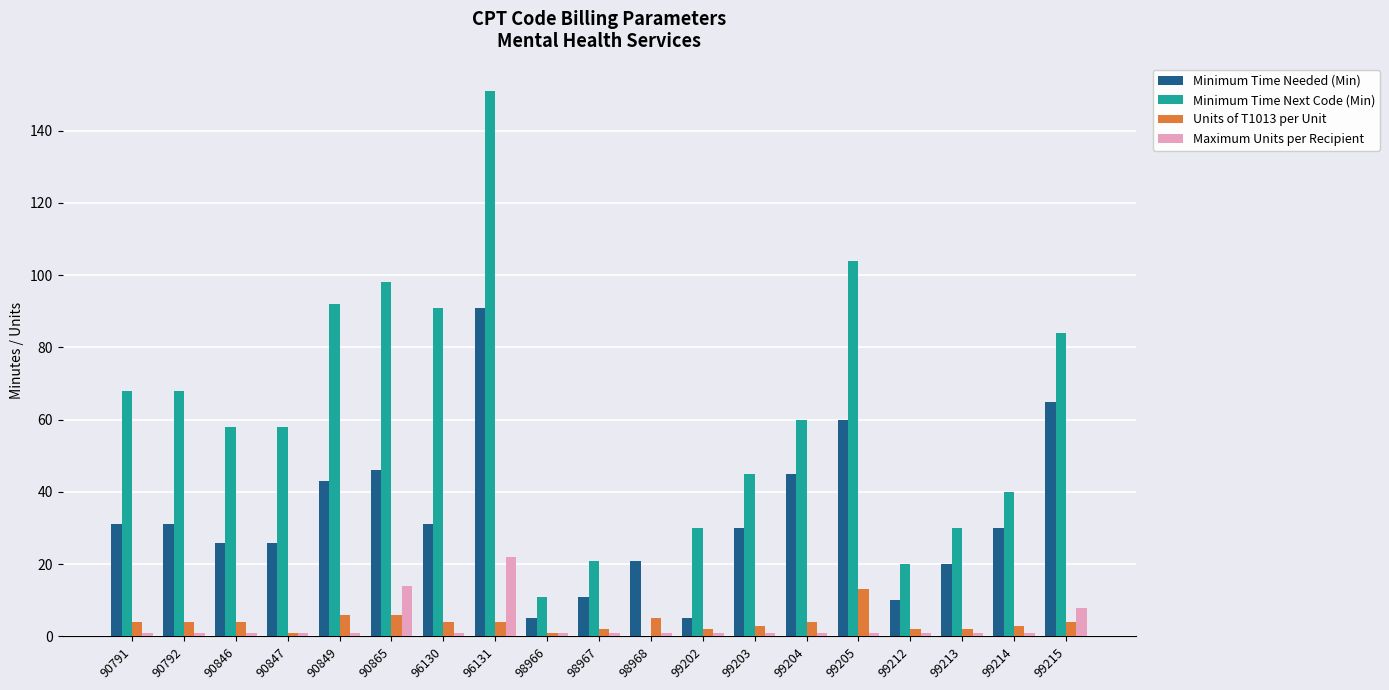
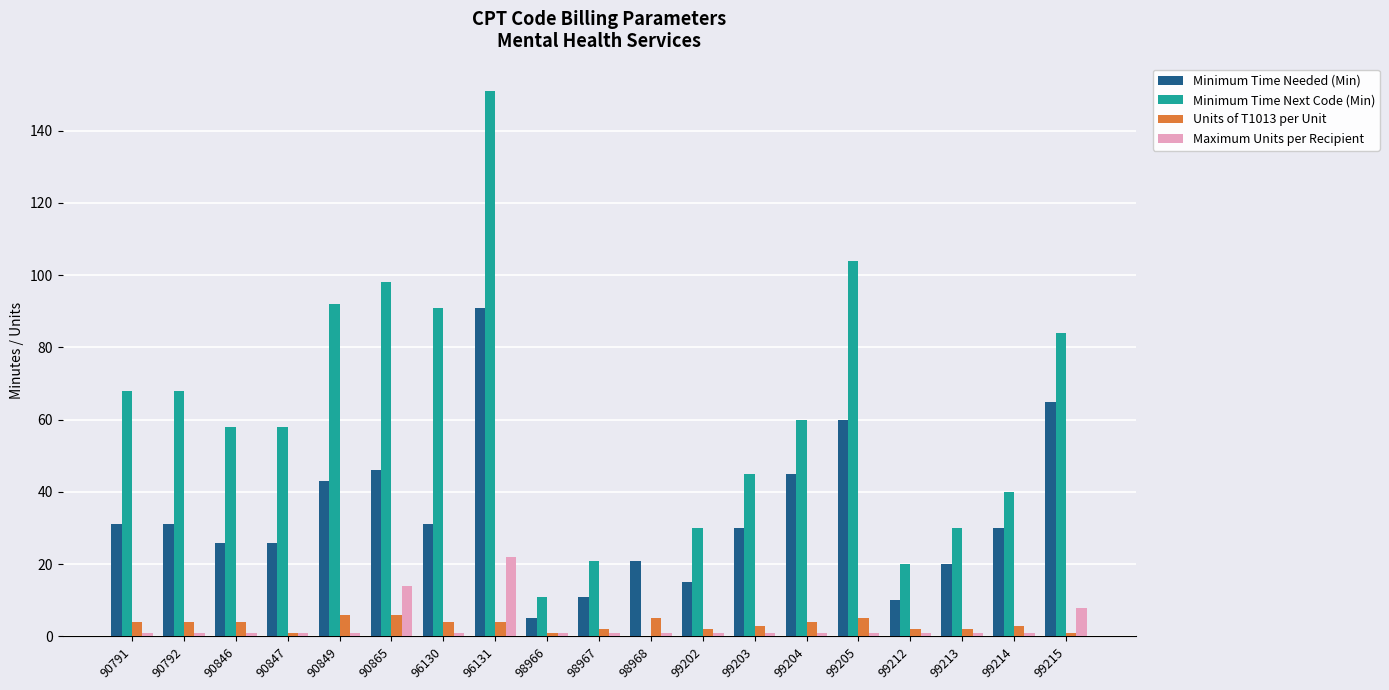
  {
    "Minimum Time Needed (Min)": {
      "90791": 31,
      "90792": 31,
      "90846": 26,
      "90847": 26,
      "90849": 43,
      "90865": 46,
      "96130": 31,
      "96131": 91,
      "98966": 5,
      "98967": 11,
      "98968": 21,
-     "99202": 5,
+     "99202": 15,
      "99203": 30,
      "99204": 45,
      "99205": 60,
      "99212": 10,
      "99213": 20,
      "99214": 30,
      "99215": 65
    },
    "Minimum Time Next Code (Min)": {
      "90791": 68,
      "90792": 68,
      "90846": 58,
      "90847": 58,
      "90849": 92,
      "90865": 98,
      "96130": 91,
      "96131": 151,
      "98966": 11,
      "98967": 21,
      "98968": 0,
      "99202": 30,
      "99203": 45,
      "99204": 60,
      "99205": 104,
      "99212": 20,
      "99213": 30,
      "99214": 40,
      "99215": 84
    },
    "Units of T1013 per Unit": {
      "90791": 4,
      "90792": 4,
      "90846": 4,
      "90847": 1,
      "90849": 6,
      "90865": 6,
      "96130": 4,
      "96131": 4,
      "98966": 1,
      "98967": 2,
      "98968": 5,
      "99202": 2,
      "99203": 3,
      "99204": 4,
-     "99205": 13,
+     "99205": 5,
      "99212": 2,
      "99213": 2,
      "99214": 3,
-     "99215": 4
+     "99215": 1
    },
    "Maximum Units per Recipient": {
      "90791": 1,
      "90792": 1,
      "90846": 1,
      "90847": 1,
      "90849": 1,
      "90865": 14,
      "96130": 1,
      "96131": 22,
      "98966": 1,
      "98967": 1,
      "98968": 1,
      "99202": 1,
      "99203": 1,
      "99204": 1,
      "99205": 1,
      "99212": 1,
      "99213": 1,
      "99214": 1,
      "99215": 8
    }
  }
